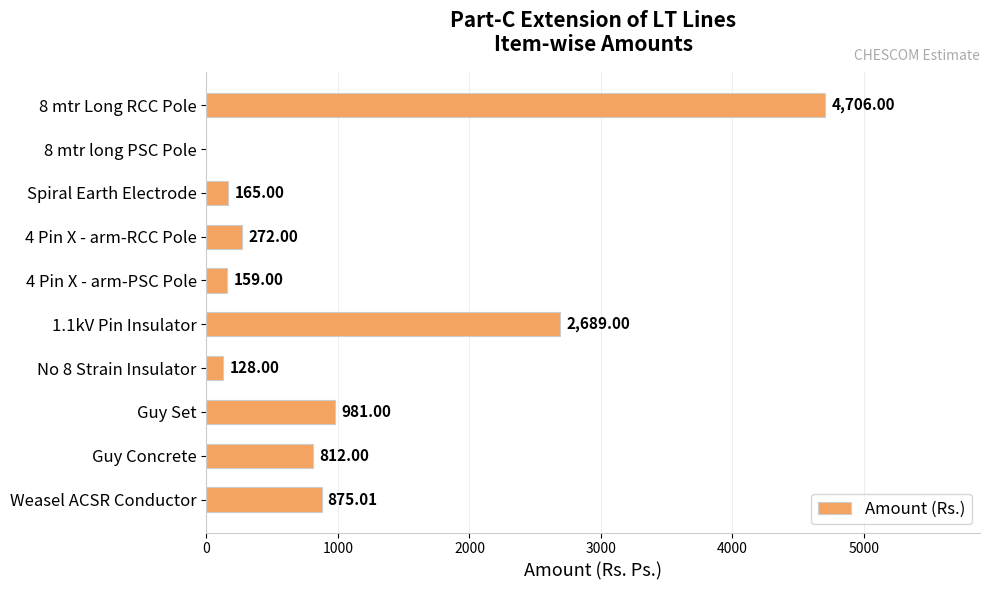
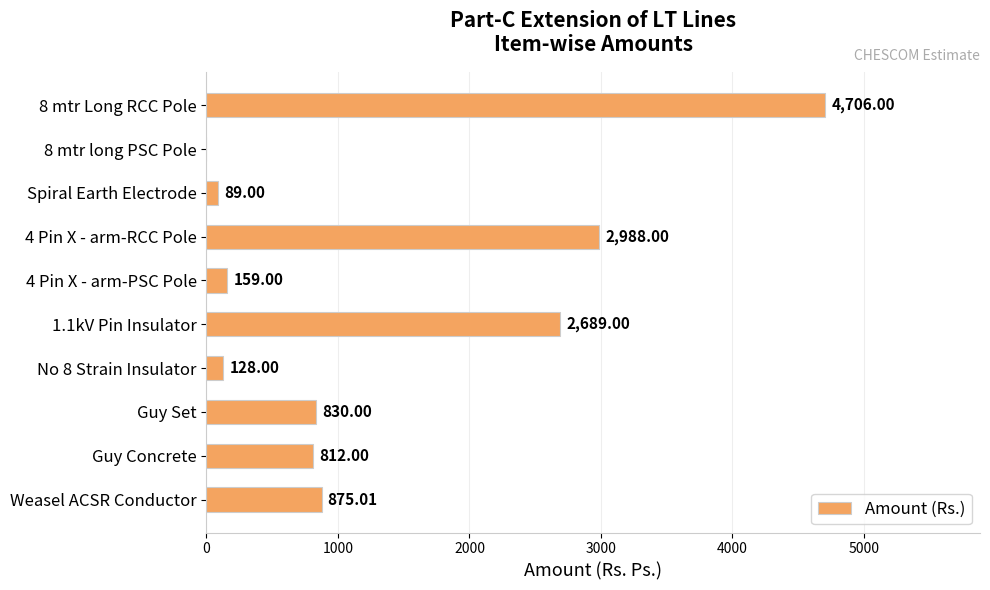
  {
    "8 mtr Long RCC Pole": "4,706.00",
-   "Spiral Earth Electrode": "165.00",
-   "4 Pin X - arm-RCC Pole": "272.00",
+   "Spiral Earth Electrode": "89.00",
+   "4 Pin X - arm-RCC Pole": "2,988.00",
    "4 Pin X - arm-PSC Pole": "159.00",
    "1.1kV Pin Insulator": "2,689.00",
    "No 8 Strain Insulator": "128.00",
-   "Guy Set": "981.00",
+   "Guy Set": "830.00",
    "Guy Concrete": "812.00",
    "Weasel ACSR Conductor": "875.01"
  }
